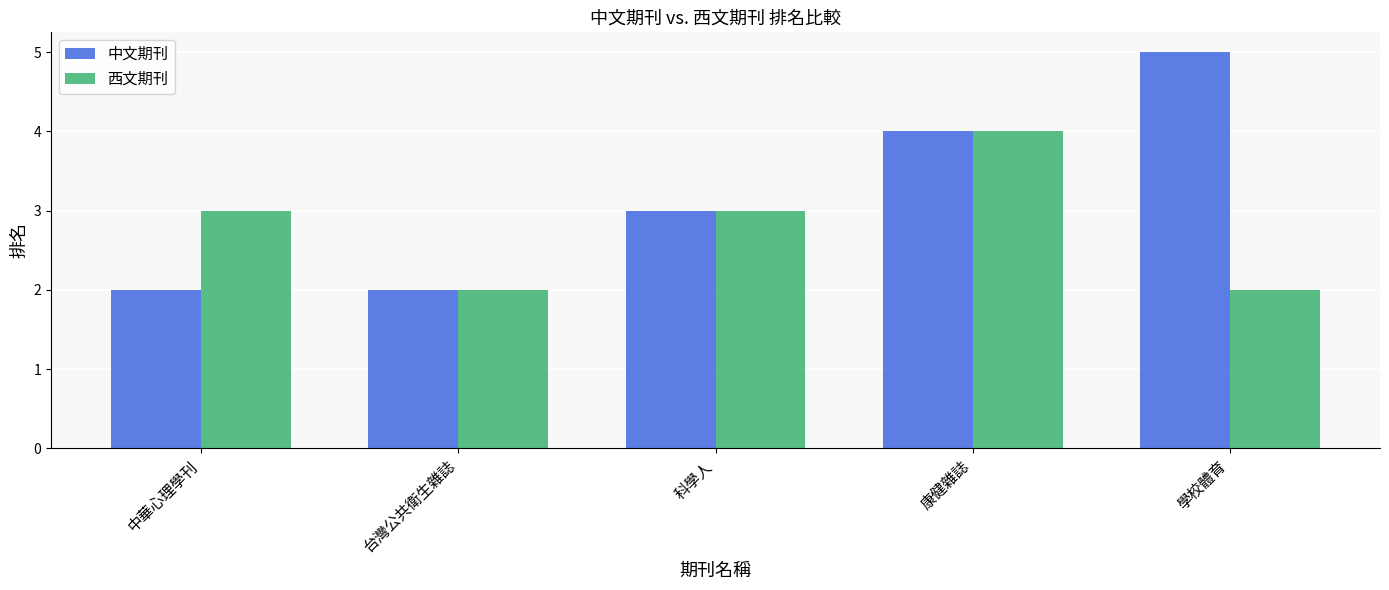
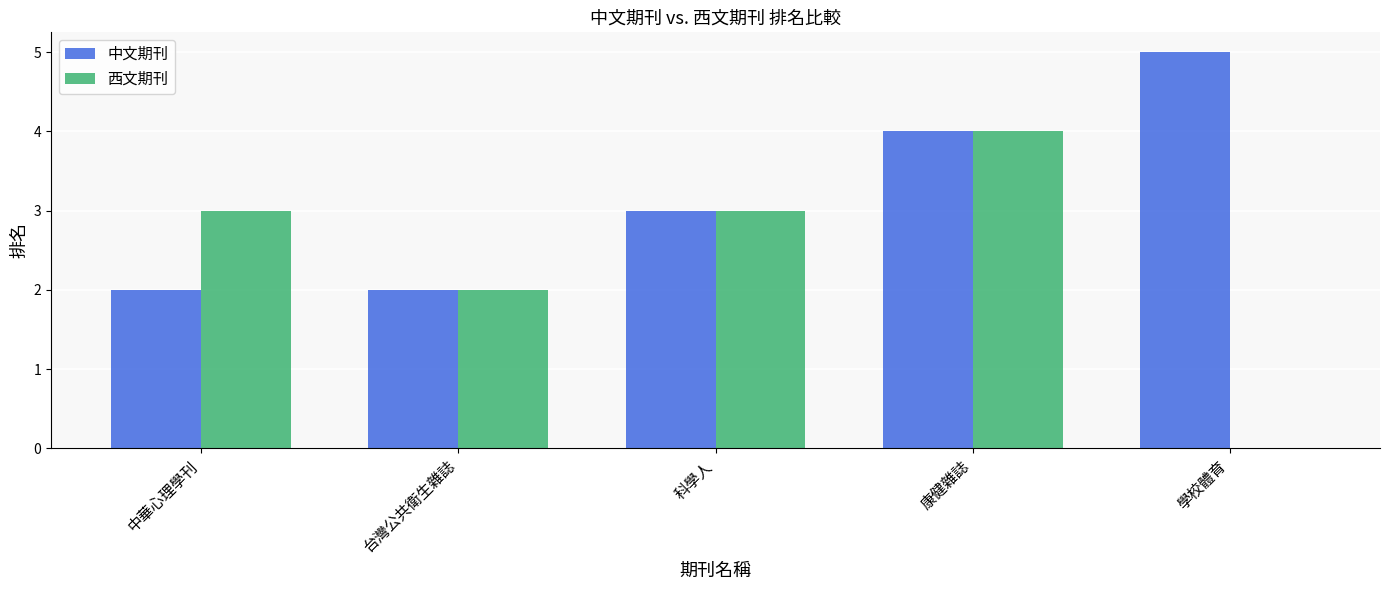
  {
    "中文期刊": {
      "中華心理學刊": 2,
      "台灣公共衛生雜誌": 2,
      "科學人": 3,
      "康健雜誌": 4,
      "學校體育": 5
    },
    "西文期刊": {
      "中華心理學刊": 3,
      "台灣公共衛生雜誌": 2,
      "科學人": 3,
      "康健雜誌": 4,
-     "學校體育": 2
+     "學校體育": 0
    }
  }
